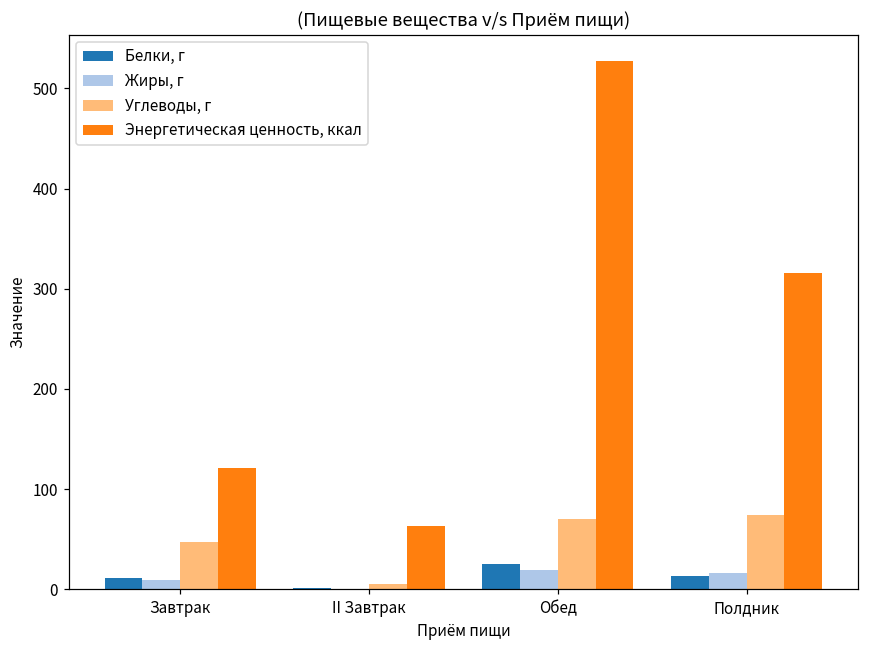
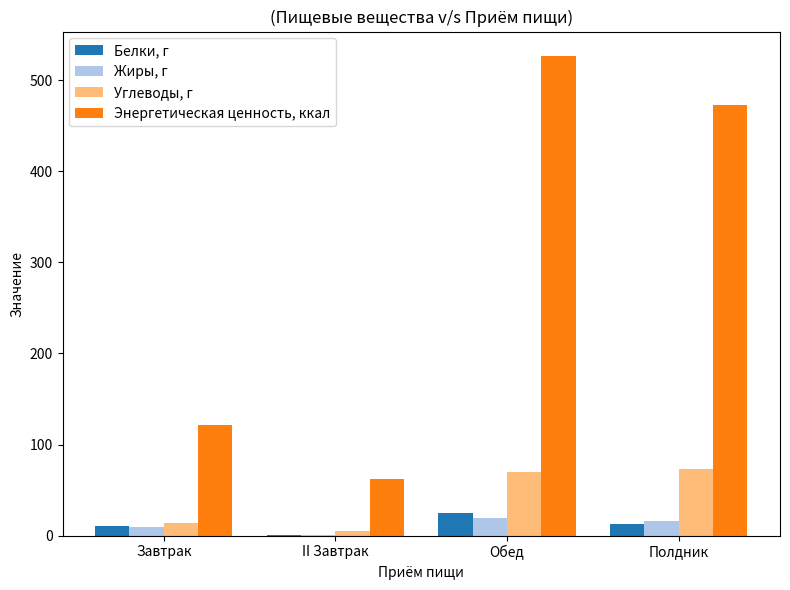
  {
    "Белки, г": {
      "Завтрак": 10,
      "Обед": 20,
      "Полдник": 10
    },
    "Жиры, г": {
      "Завтрак": 10,
      "Обед": 20,
      "Полдник": 20
    },
    "Углеводы, г": {
-     "Завтрак": 50,
+     "Завтрак": 10,
      "II Завтрак": 0,
      "Обед": 70,
      "Полдник": 70
    },
    "Энергетическая ценность, ккал": {
      "Завтрак": 120,
      "II Завтрак": 60,
      "Обед": 530,
-     "Полдник": 320
+     "Полдник": 470
    }
  }
